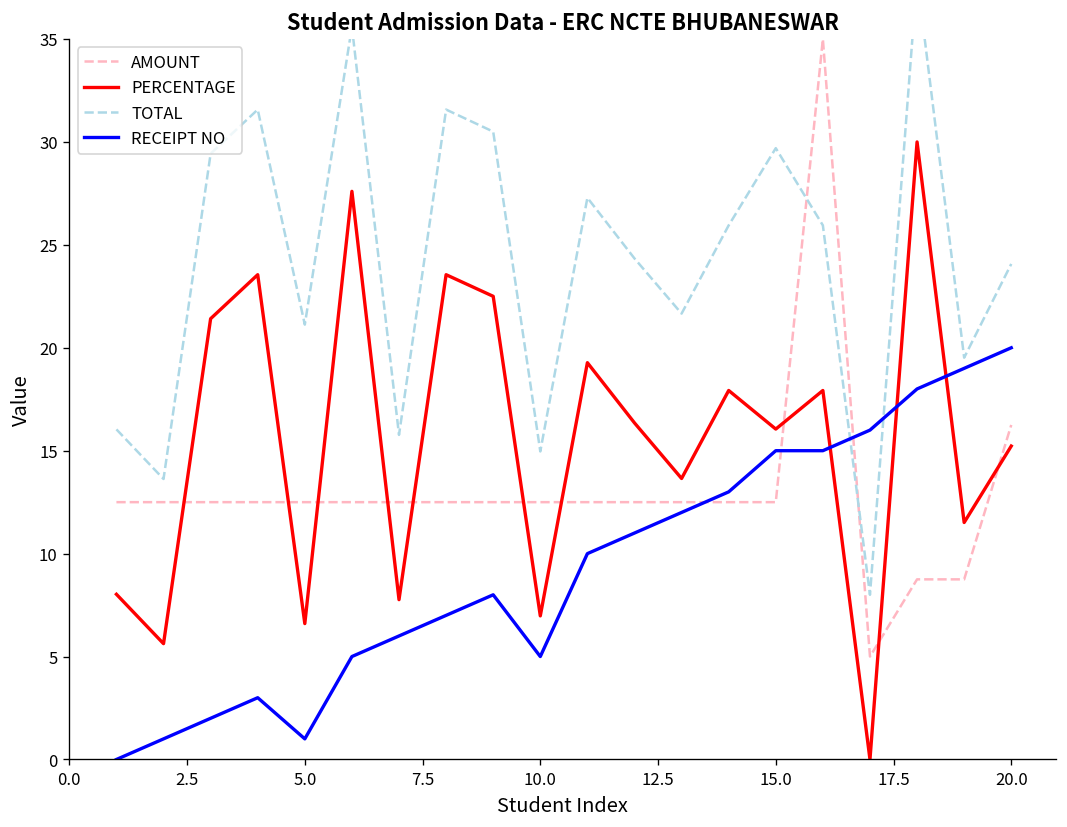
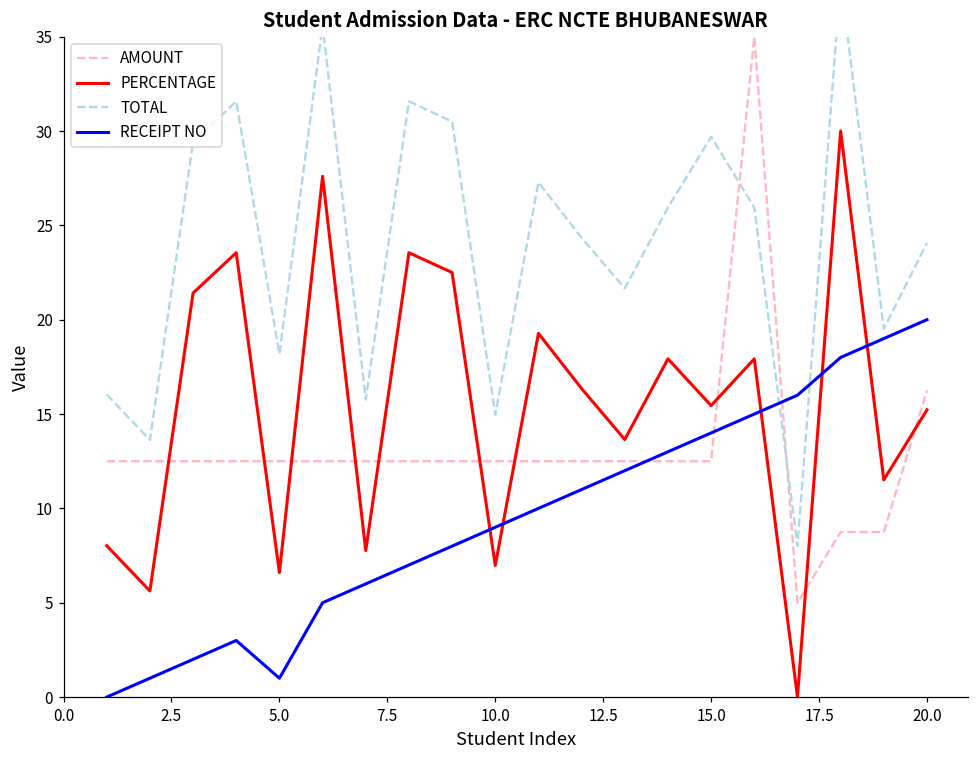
  {
    "AMOUNT": {
      "5.0": 12.5,
      "10.0": 12.5,
      "15.0": 12.5,
      "20.0": 16.3
    },
    "PERCENTAGE": {
      "5.0": 6.6,
      "10.0": 7.0,
-     "15.0": 16.0,
+     "15.0": 15.4,
      "20.0": 15.2
    },
    "TOTAL": {
-     "5.0": 21.1,
+     "5.0": 18.2,
      "10.0": 15.0,
      "15.0": 29.7,
      "20.0": 24.1
    },
    "RECEIPT NO": {
      "5.0": 1.0,
-     "10.0": 5.0,
-     "15.0": 15.0,
+     "10.0": 9.0,
+     "15.0": 14.0,
      "20.0": 20.0
    }
  }
